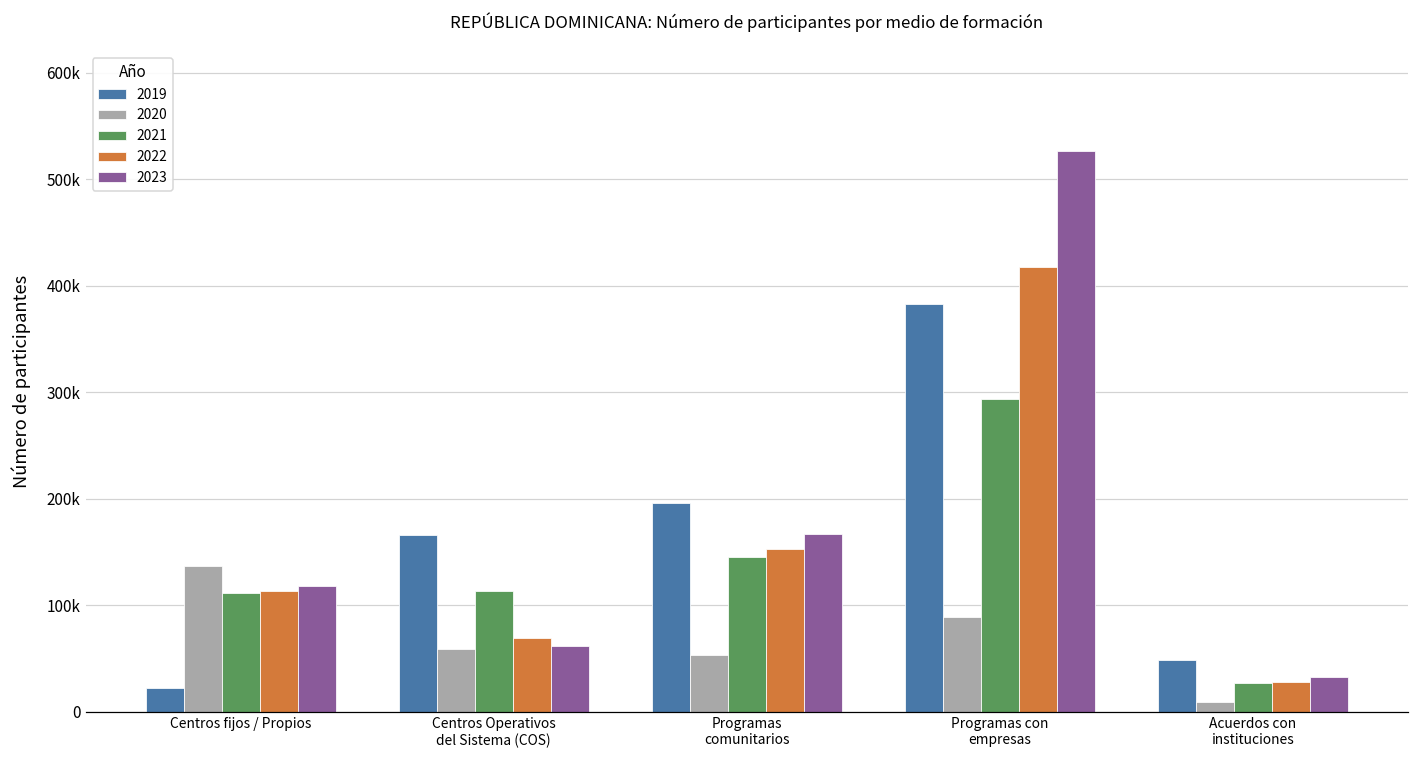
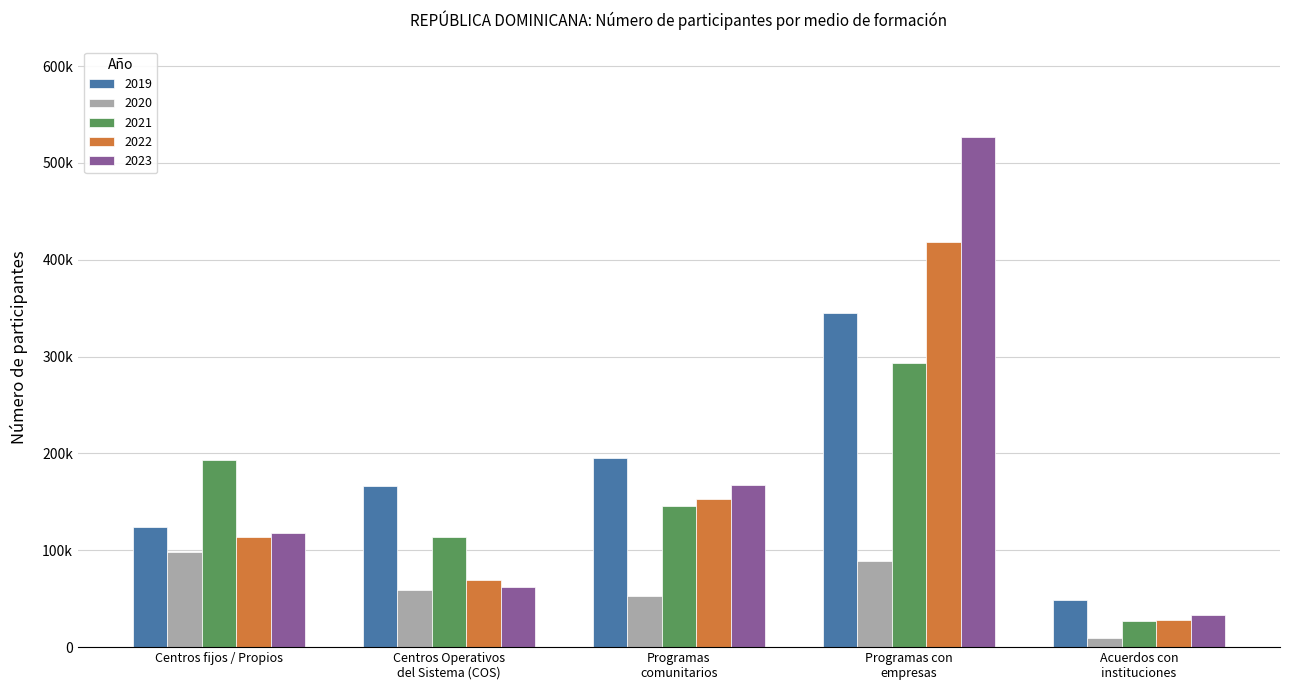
  {
    "2019": {
-     "Centros fijos / Propios": 20000,
+     "Centros fijos / Propios": 120000,
      "Centros Operativos del Sistema (COS)": 170000,
      "Programas comunitarios": 200000,
-     "Programas con empresas": 380000,
+     "Programas con empresas": 350000,
      "Acuerdos con instituciones": 50000
    },
    "2020": {
-     "Centros fijos / Propios": 140000,
+     "Centros fijos / Propios": 100000,
      "Centros Operativos del Sistema (COS)": 60000,
      "Programas comunitarios": 50000,
      "Programas con empresas": 90000,
      "Acuerdos con instituciones": 10000
    },
    "2021": {
-     "Centros fijos / Propios": 110000,
+     "Centros fijos / Propios": 190000,
      "Centros Operativos del Sistema (COS)": 110000,
      "Programas comunitarios": 150000,
      "Programas con empresas": 290000,
      "Acuerdos con instituciones": 30000
    },
    "2022": {
      "Centros fijos / Propios": 110000,
      "Centros Operativos del Sistema (COS)": 70000,
      "Programas comunitarios": 150000,
      "Programas con empresas": 420000,
      "Acuerdos con instituciones": 30000
    },
    "2023": {
      "Centros fijos / Propios": 120000,
      "Centros Operativos del Sistema (COS)": 60000,
      "Programas comunitarios": 170000,
      "Programas con empresas": 530000,
      "Acuerdos con instituciones": 30000
    }
  }
